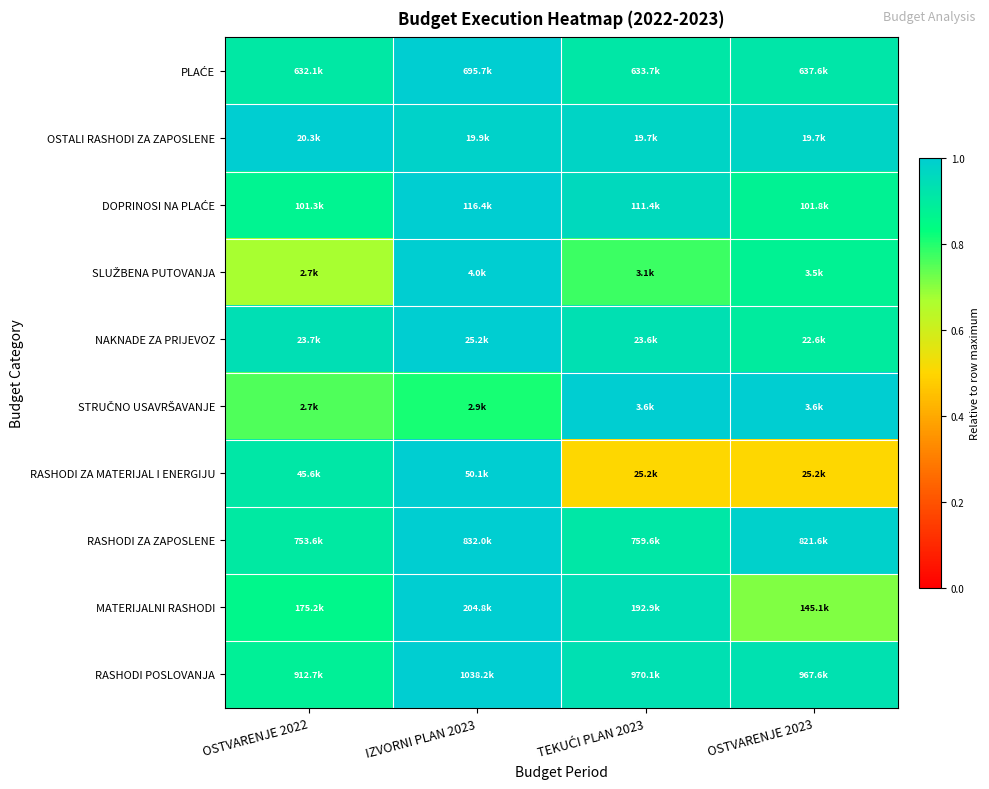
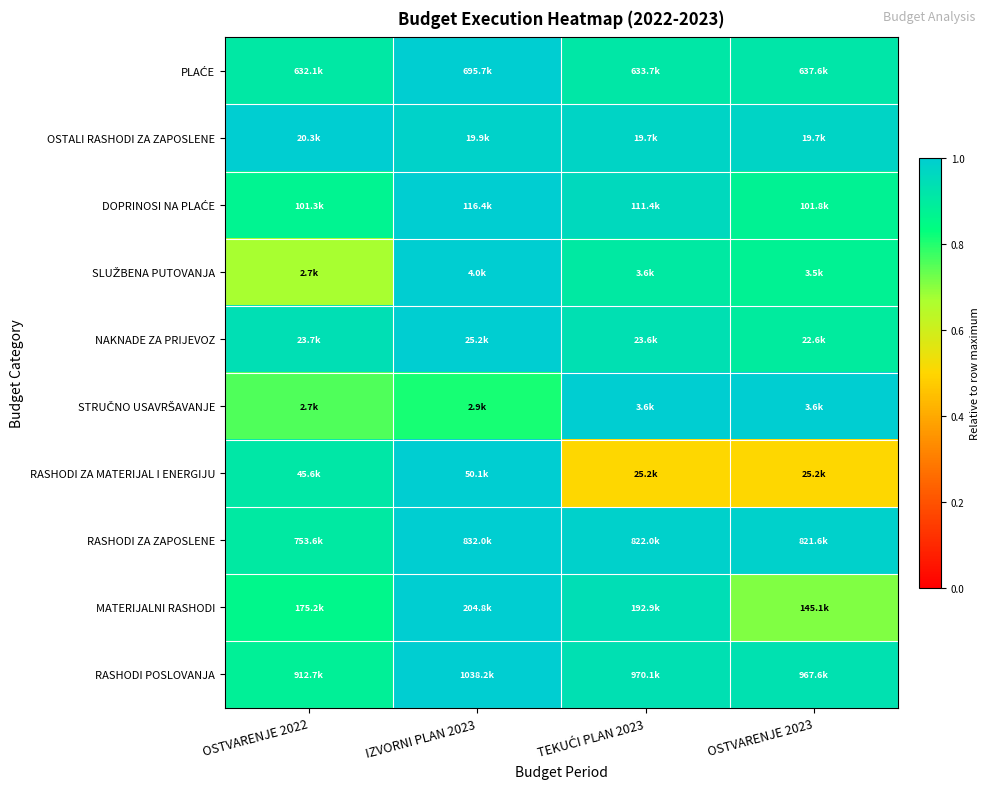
  {
    "PLAĆE": {
      "OSTVARENJE 2022": "632.1k",
      "IZVORNI PLAN 2023": "695.7k",
      "TEKUĆI PLAN 2023": "633.7k",
      "OSTVARENJE 2023": "637.6k"
    },
    "OSTALI RASHODI ZA ZAPOSLENE": {
      "OSTVARENJE 2022": "20.3k",
      "IZVORNI PLAN 2023": "19.9k",
      "TEKUĆI PLAN 2023": "19.7k",
      "OSTVARENJE 2023": "19.7k"
    },
    "DOPRINOSI NA PLAĆE": {
      "OSTVARENJE 2022": "101.3k",
      "IZVORNI PLAN 2023": "116.4k",
      "TEKUĆI PLAN 2023": "111.4k",
      "OSTVARENJE 2023": "101.8k"
    },
    "SLUŽBENA PUTOVANJA": {
      "OSTVARENJE 2022": "2.7k",
      "IZVORNI PLAN 2023": "4.0k",
-     "TEKUĆI PLAN 2023": "3.1k",
+     "TEKUĆI PLAN 2023": "3.6k",
      "OSTVARENJE 2023": "3.5k"
    },
    "NAKNADE ZA PRIJEVOZ": {
      "OSTVARENJE 2022": "23.7k",
      "IZVORNI PLAN 2023": "25.2k",
      "TEKUĆI PLAN 2023": "23.6k",
      "OSTVARENJE 2023": "22.6k"
    },
    "STRUČNO USAVRŠAVANJE": {
      "OSTVARENJE 2022": "2.7k",
      "IZVORNI PLAN 2023": "2.9k",
      "TEKUĆI PLAN 2023": "3.6k",
      "OSTVARENJE 2023": "3.6k"
    },
    "RASHODI ZA MATERIJAL I ENERGIJU": {
      "OSTVARENJE 2022": "45.6k",
      "IZVORNI PLAN 2023": "50.1k",
      "TEKUĆI PLAN 2023": "25.2k",
      "OSTVARENJE 2023": "25.2k"
    },
    "RASHODI ZA ZAPOSLENE": {
      "OSTVARENJE 2022": "753.6k",
      "IZVORNI PLAN 2023": "832.0k",
-     "TEKUĆI PLAN 2023": "759.6k",
+     "TEKUĆI PLAN 2023": "822.0k",
      "OSTVARENJE 2023": "821.6k"
    },
    "MATERIJALNI RASHODI": {
      "OSTVARENJE 2022": "175.2k",
      "IZVORNI PLAN 2023": "204.8k",
      "TEKUĆI PLAN 2023": "192.9k",
      "OSTVARENJE 2023": "145.1k"
    },
    "RASHODI POSLOVANJA": {
      "OSTVARENJE 2022": "912.7k",
      "IZVORNI PLAN 2023": "1038.2k",
      "TEKUĆI PLAN 2023": "970.1k",
      "OSTVARENJE 2023": "967.6k"
    }
  }
